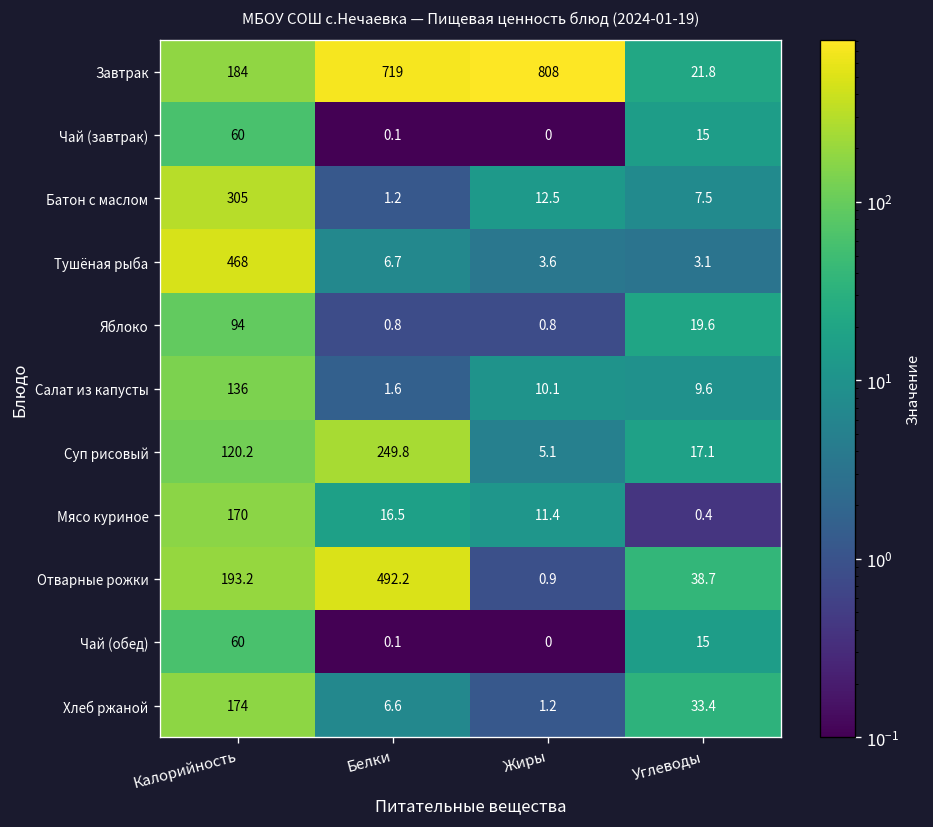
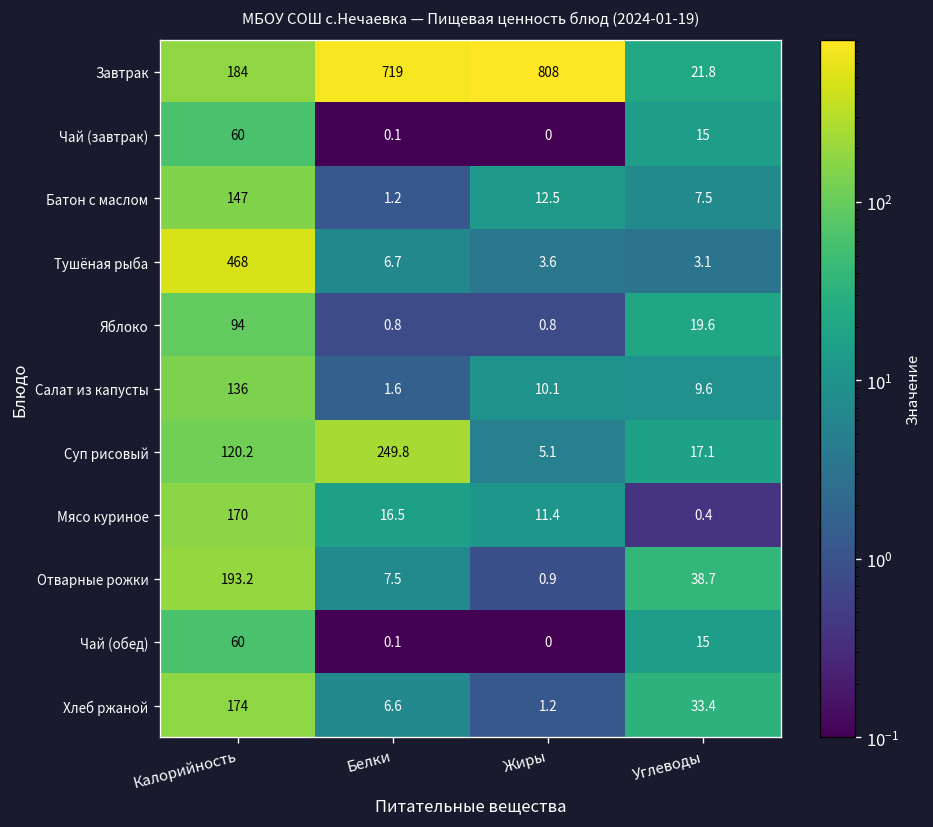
  {
    "Завтрак": {
      "Калорийность": 184,
      "Белки": 719,
      "Жиры": 808,
      "Углеводы": 21.8
    },
    "Чай (завтрак)": {
      "Калорийность": 60,
      "Белки": 0.1,
      "Жиры": 0,
      "Углеводы": 15
    },
    "Батон с маслом": {
-     "Калорийность": 305,
+     "Калорийность": 147,
      "Белки": 1.2,
      "Жиры": 12.5,
      "Углеводы": 7.5
    },
    "Тушёная рыба": {
      "Калорийность": 468,
      "Белки": 6.7,
      "Жиры": 3.6,
      "Углеводы": 3.1
    },
    "Яблоко": {
      "Калорийность": 94,
      "Белки": 0.8,
      "Жиры": 0.8,
      "Углеводы": 19.6
    },
    "Салат из капусты": {
      "Калорийность": 136,
      "Белки": 1.6,
      "Жиры": 10.1,
      "Углеводы": 9.6
    },
    "Суп рисовый": {
      "Калорийность": 120.2,
      "Белки": 249.8,
      "Жиры": 5.1,
      "Углеводы": 17.1
    },
    "Мясо куриное": {
      "Калорийность": 170,
      "Белки": 16.5,
      "Жиры": 11.4,
      "Углеводы": 0.4
    },
    "Отварные рожки": {
      "Калорийность": 193.2,
-     "Белки": 492.2,
+     "Белки": 7.5,
      "Жиры": 0.9,
      "Углеводы": 38.7
    },
    "Чай (обед)": {
      "Калорийность": 60,
      "Белки": 0.1,
      "Жиры": 0,
      "Углеводы": 15
    },
    "Хлеб ржаной": {
      "Калорийность": 174,
      "Белки": 6.6,
      "Жиры": 1.2,
      "Углеводы": 33.4
    }
  }
